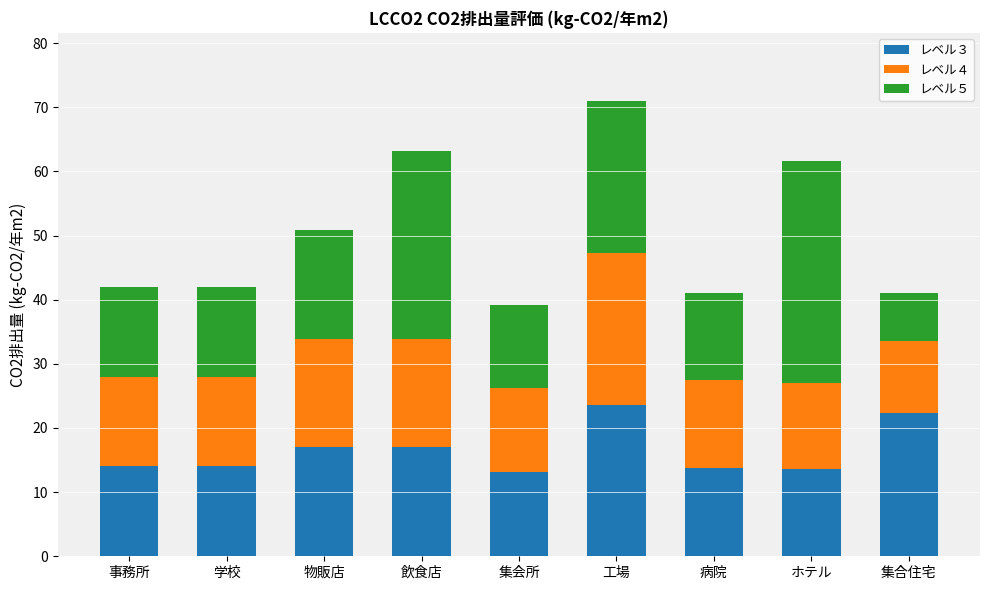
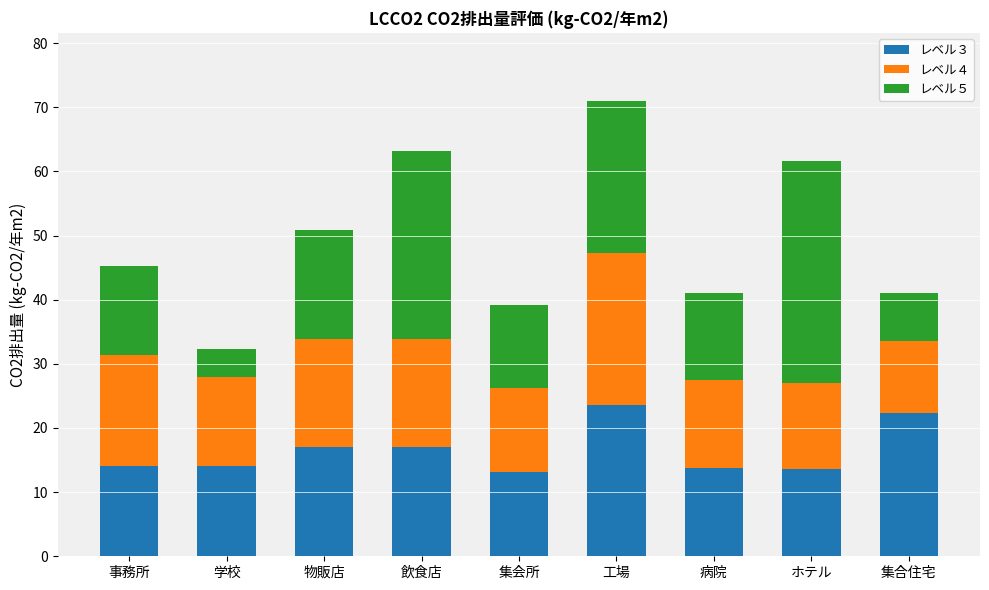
  {
    "レベル３": {
      "事務所": 14,
      "学校": 14,
      "物販店": 17,
      "飲食店": 17,
      "集会所": 13,
      "工場": 24,
      "病院": 14,
      "ホテル": 14,
      "集合住宅": 22
    },
    "レベル４": {
-     "事務所": 14,
+     "事務所": 17,
      "学校": 14,
      "物販店": 17,
      "飲食店": 17,
      "集会所": 13,
      "工場": 24,
      "病院": 14,
      "ホテル": 14,
      "集合住宅": 11
    },
    "レベル５": {
      "事務所": 14,
-     "学校": 14,
+     "学校": 4,
      "物販店": 17,
      "飲食店": 29,
      "集会所": 13,
      "工場": 24,
      "病院": 14,
      "ホテル": 35,
      "集合住宅": 7
    }
  }
